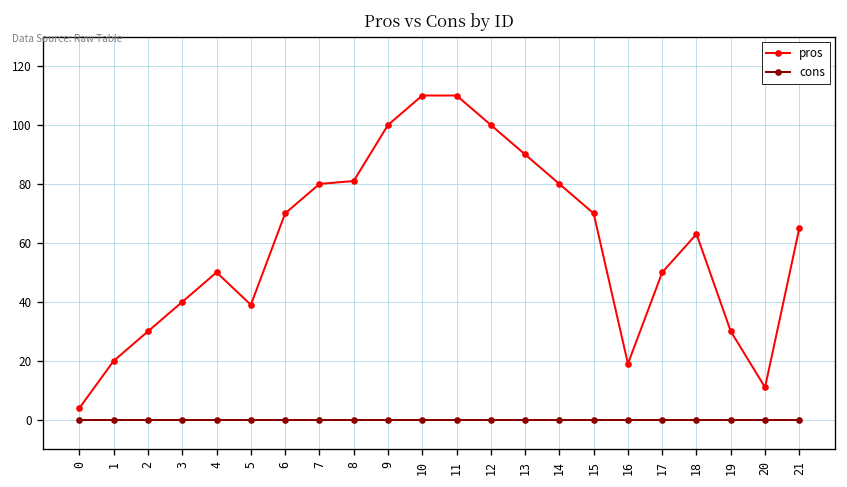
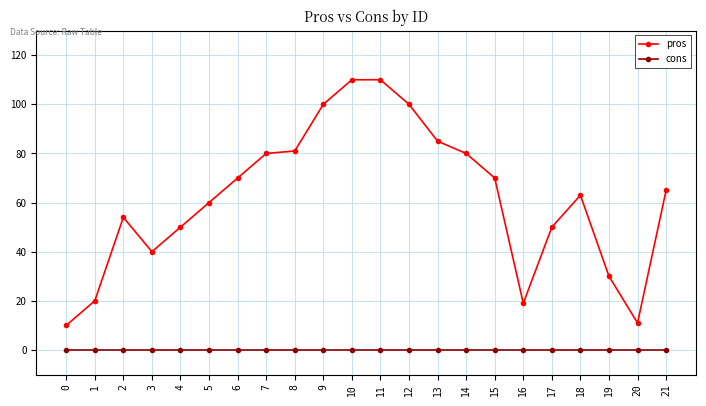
  {
    "pros": {
-     "0": 4,
+     "0": 10,
      "1": 20,
-     "2": 30,
+     "2": 54,
      "3": 40,
      "4": 50,
-     "5": 39,
+     "5": 60,
      "6": 70,
      "7": 80,
      "8": 81,
      "9": 100,
      "10": 110,
      "11": 110,
      "12": 100,
-     "13": 90,
+     "13": 85,
      "14": 80,
      "15": 70,
      "16": 19,
      "17": 50,
      "18": 63,
      "19": 30,
      "20": 11,
      "21": 65
    },
    "cons": {
      "0": 0,
      "1": 0,
      "2": 0,
      "3": 0,
      "4": 0,
      "5": 0,
      "6": 0,
      "7": 0,
      "8": 0,
      "9": 0,
      "10": 0,
      "11": 0,
      "12": 0,
      "13": 0,
      "14": 0,
      "15": 0,
      "16": 0,
      "17": 0,
      "18": 0,
      "19": 0,
      "20": 0,
      "21": 0
    }
  }
